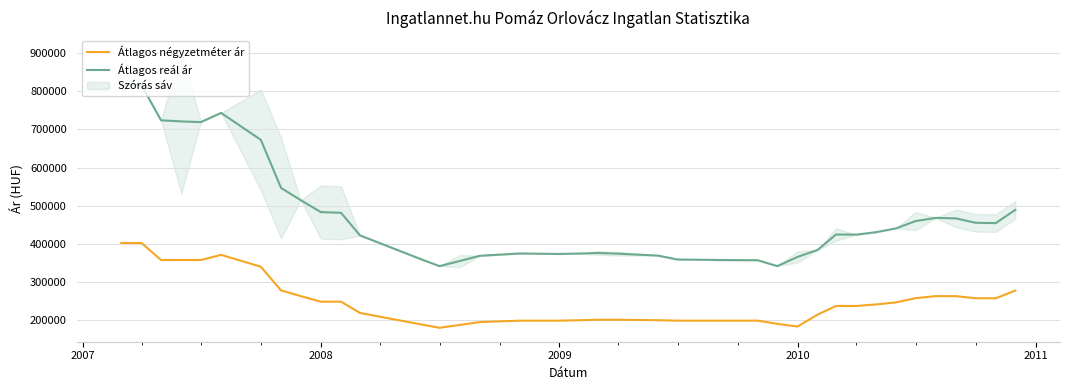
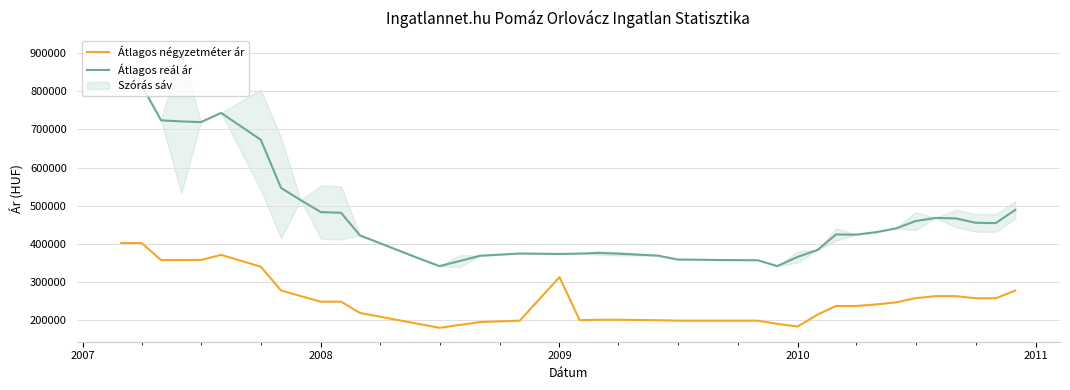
  {
    "Átlagos négyzetméter ár": {
      "2008": 250000,
-     "2009": 200000,
+     "2009": 310000,
      "2010": 180000
    }
  }
